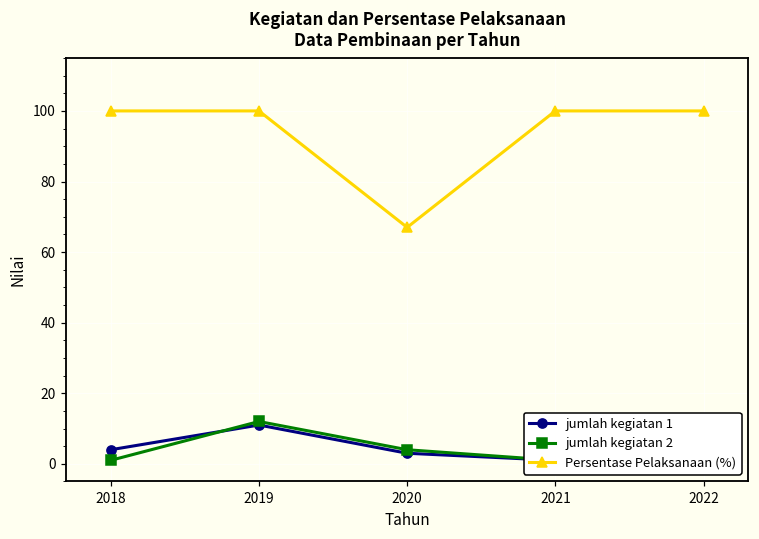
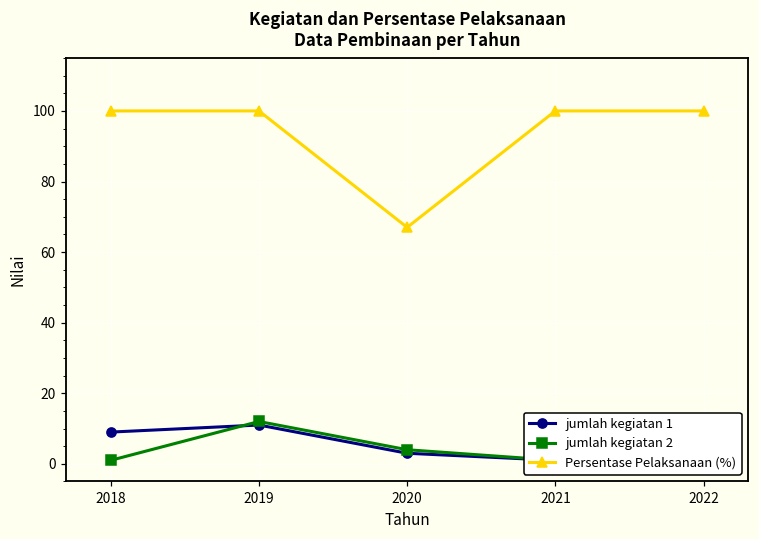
  {
    "jumlah kegiatan 1": {
-     "2018": 4,
+     "2018": 9,
      "2019": 11,
      "2020": 3
    },
    "jumlah kegiatan 2": {
      "2018": 1,
      "2019": 12,
      "2020": 4
    },
    "Persentase Pelaksanaan (%)": {
      "2018": 100,
      "2019": 100,
      "2020": 67,
      "2021": 100,
      "2022": 100
    }
  }
